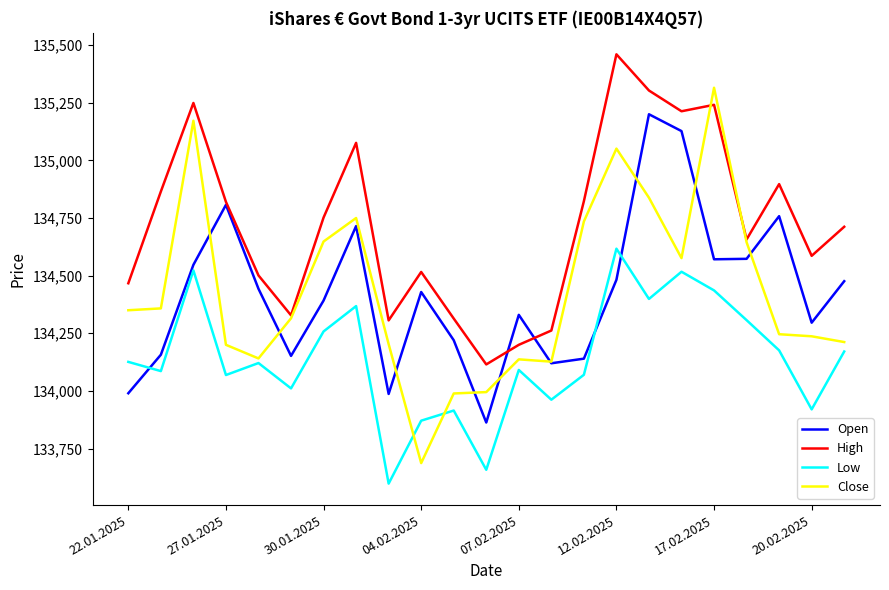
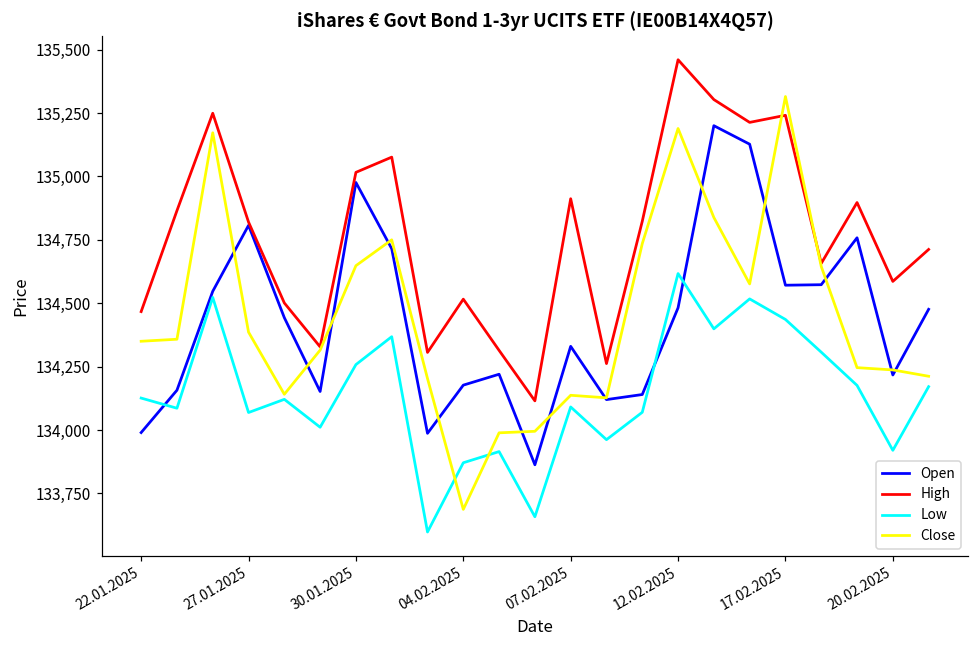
  {
    "Open": {
      "22.01.2025": "133,990",
      "27.01.2025": "134,810",
-     "30.01.2025": "134,390",
-     "04.02.2025": "134,430",
+     "30.01.2025": "134,980",
+     "04.02.2025": "134,180",
      "07.02.2025": "134,330",
      "12.02.2025": "134,480",
      "17.02.2025": "134,570",
-     "20.02.2025": "134,300"
+     "20.02.2025": "134,220"
    },
    "High": {
      "22.01.2025": "134,470",
      "27.01.2025": "134,820",
-     "30.01.2025": "134,750",
+     "30.01.2025": "135,020",
      "04.02.2025": "134,520",
-     "07.02.2025": "134,200",
+     "07.02.2025": "134,910",
      "12.02.2025": "135,460",
      "17.02.2025": "135,240",
      "20.02.2025": "134,590"
    },
    "Low": {
      "22.01.2025": "134,130",
      "27.01.2025": "134,070",
      "30.01.2025": "134,260",
      "04.02.2025": "133,870",
      "07.02.2025": "134,090",
      "12.02.2025": "134,620",
      "17.02.2025": "134,440",
      "20.02.2025": "133,920"
    },
    "Close": {
      "22.01.2025": "134,350",
-     "27.01.2025": "134,200",
+     "27.01.2025": "134,390",
      "30.01.2025": "134,650",
      "04.02.2025": "133,690",
      "07.02.2025": "134,140",
-     "12.02.2025": "135,050",
+     "12.02.2025": "135,190",
      "17.02.2025": "135,320",
      "20.02.2025": "134,240"
    }
  }
